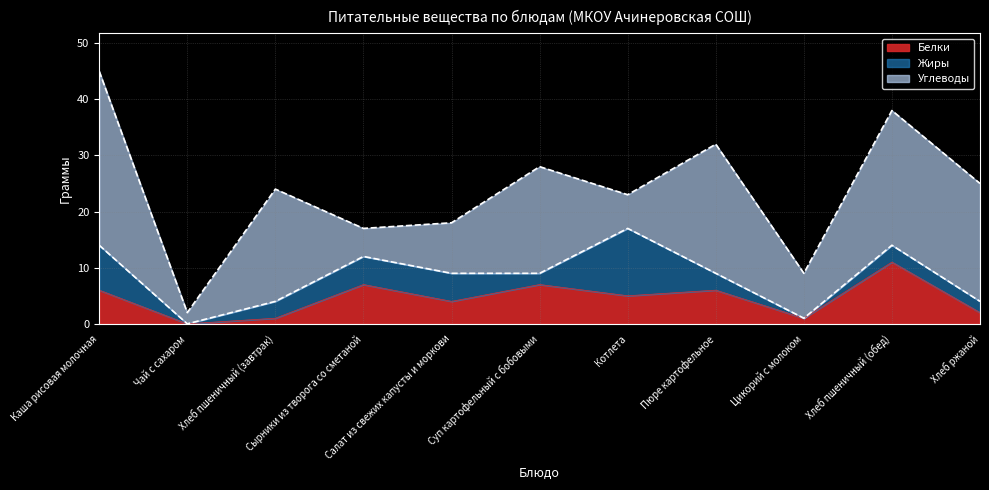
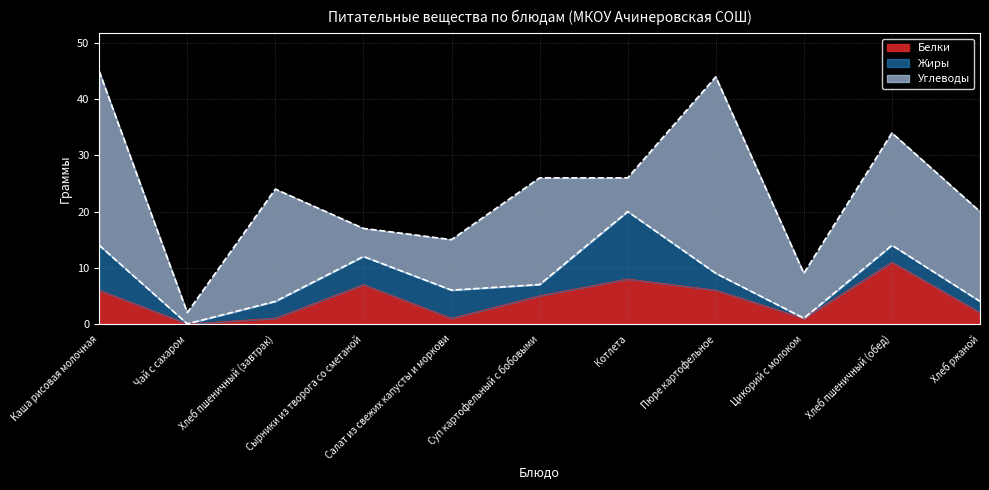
  {
    "Белки": {
      "Каша рисовая молочная": 6,
      "Хлеб пшеничный (завтрак)": 1,
      "Сырники из творога со сметаной": 7,
-     "Салат из свежих капусты и моркови": 4,
-     "Суп картофельный с бобовыми": 7,
-     "Котлета": 5,
+     "Салат из свежих капусты и моркови": 1,
+     "Суп картофельный с бобовыми": 5,
+     "Котлета": 8,
      "Пюре картофельное": 6,
      "Хлеб пшеничный (обед)": 11,
      "Хлеб ржаной": 2
    },
    "Жиры": {
      "Каша рисовая молочная": 8,
      "Хлеб пшеничный (завтрак)": 3,
      "Сырники из творога со сметаной": 5,
      "Салат из свежих капусты и моркови": 5,
      "Суп картофельный с бобовыми": 2,
      "Котлета": 12,
      "Пюре картофельное": 3,
      "Хлеб пшеничный (обед)": 3,
      "Хлеб ржаной": 2
    },
    "Углеводы": {
      "Каша рисовая молочная": 31,
      "Чай с сахаром": 2,
      "Хлеб пшеничный (завтрак)": 20,
      "Сырники из творога со сметаной": 5,
      "Салат из свежих капусты и моркови": 9,
      "Суп картофельный с бобовыми": 19,
      "Котлета": 6,
-     "Пюре картофельное": 23,
+     "Пюре картофельное": 35,
      "Цикорий с молоком": 8,
-     "Хлеб пшеничный (обед)": 24,
-     "Хлеб ржаной": 21
+     "Хлеб пшеничный (обед)": 20,
+     "Хлеб ржаной": 16
    }
  }
